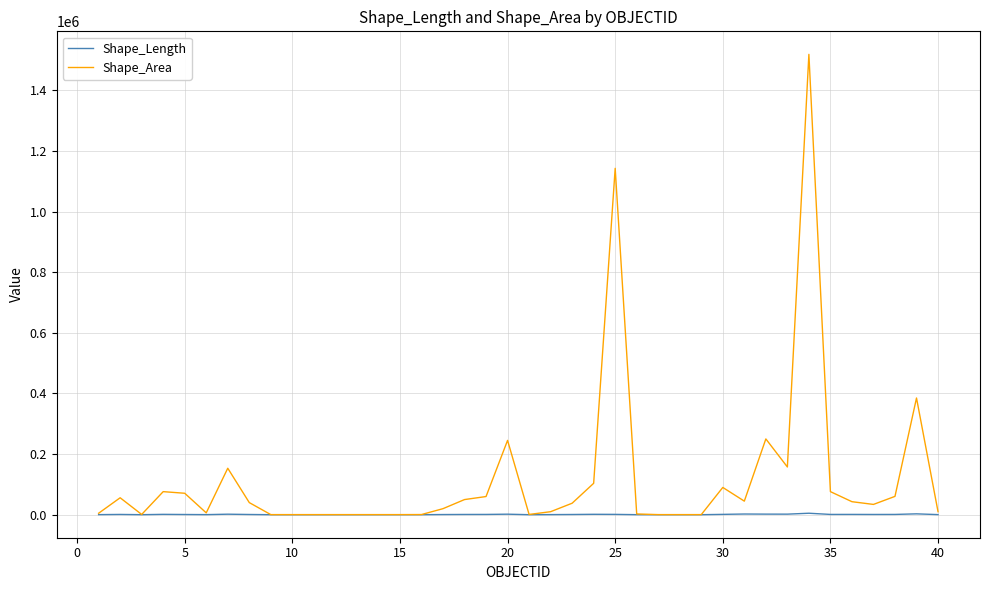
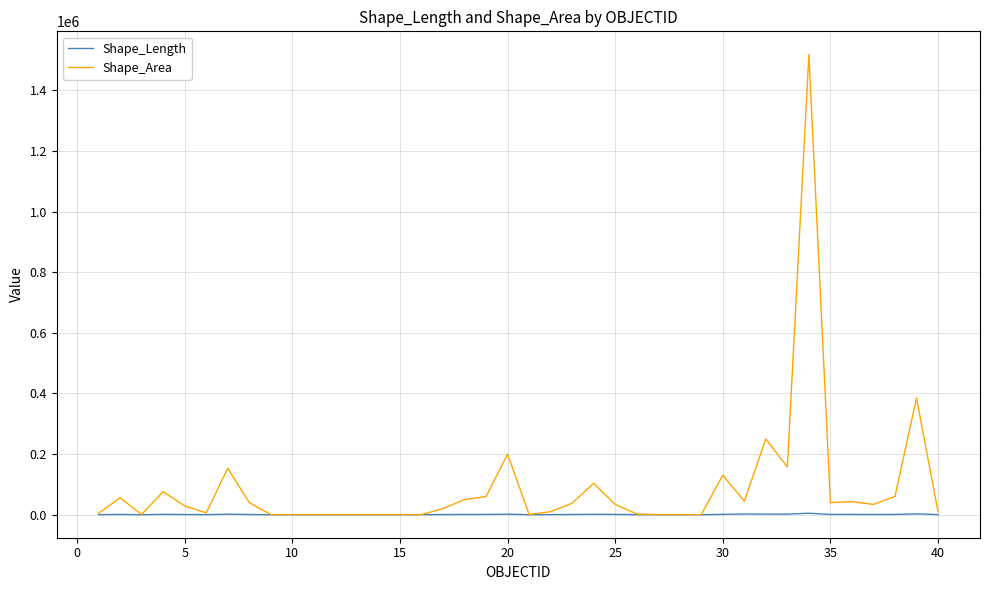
  {
    "Shape_Length": {
      "5": 0,
      "20": 0,
      "25": 0,
      "30": 0,
      "35": 0,
      "40": 0
    },
    "Shape_Area": {
-     "5": 70000,
-     "20": 250000,
-     "25": 1140000,
-     "30": 90000,
-     "35": 80000,
+     "5": 30000,
+     "20": 200000,
+     "25": 30000,
+     "30": 130000,
+     "35": 40000,
      "40": 10000
    }
  }
